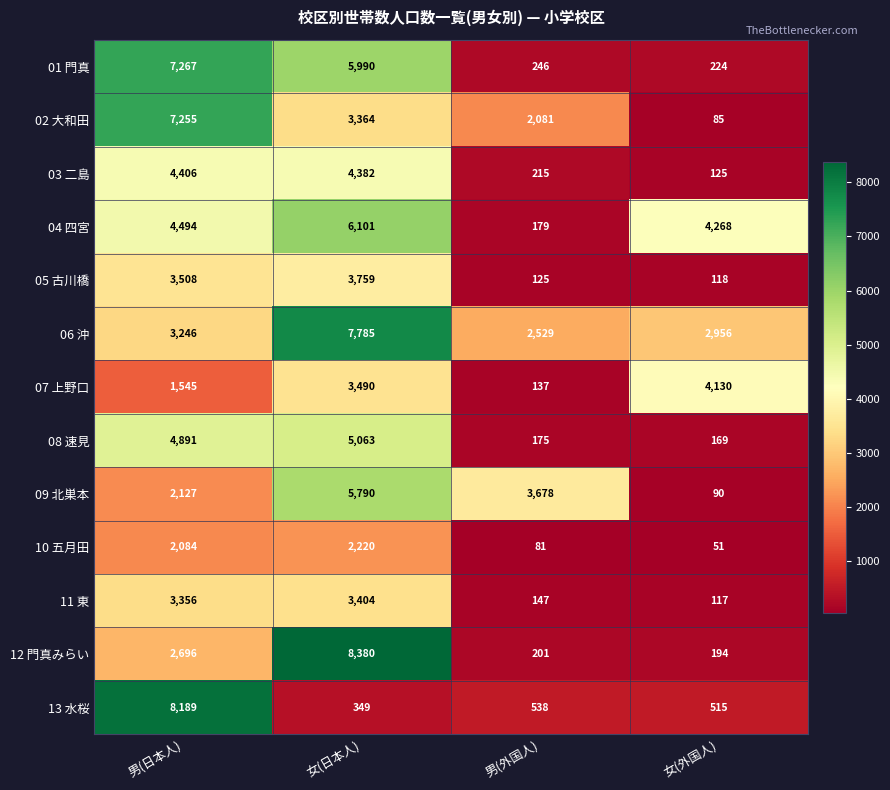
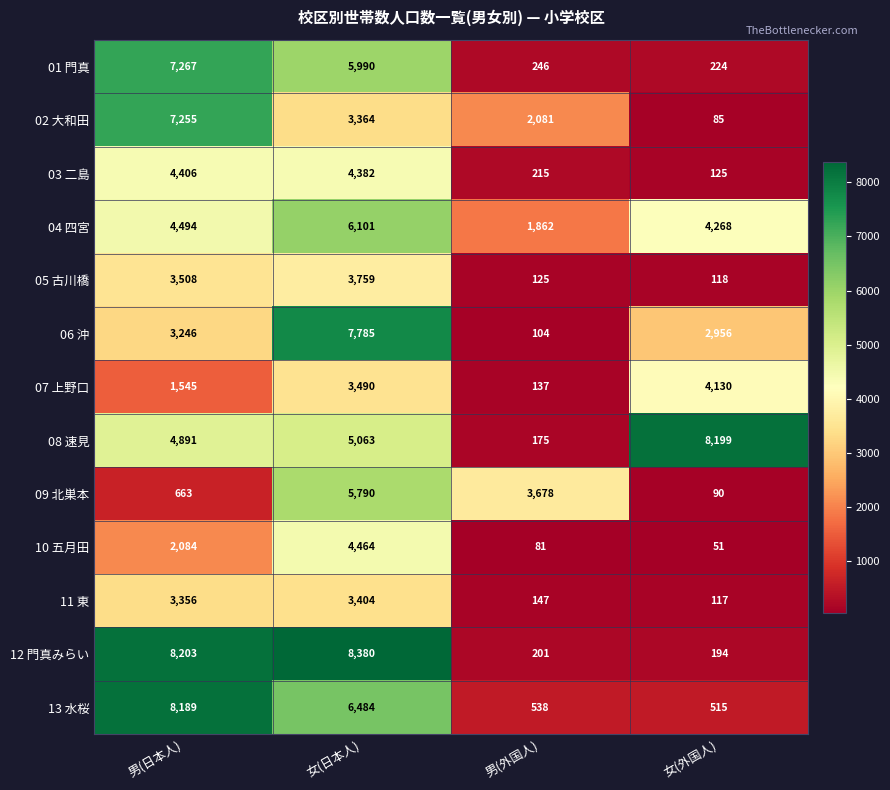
  {
    "01 門真": {
      "男(日本人)": "7,267",
      "女(日本人)": "5,990",
      "男(外国人)": "246",
      "女(外国人)": "224"
    },
    "02 大和田": {
      "男(日本人)": "7,255",
      "女(日本人)": "3,364",
      "男(外国人)": "2,081",
      "女(外国人)": "85"
    },
    "03 二島": {
      "男(日本人)": "4,406",
      "女(日本人)": "4,382",
      "男(外国人)": "215",
      "女(外国人)": "125"
    },
    "04 四宮": {
      "男(日本人)": "4,494",
      "女(日本人)": "6,101",
-     "男(外国人)": "179",
+     "男(外国人)": "1,862",
      "女(外国人)": "4,268"
    },
    "05 古川橋": {
      "男(日本人)": "3,508",
      "女(日本人)": "3,759",
      "男(外国人)": "125",
      "女(外国人)": "118"
    },
    "06 沖": {
      "男(日本人)": "3,246",
      "女(日本人)": "7,785",
-     "男(外国人)": "2,529",
+     "男(外国人)": "104",
      "女(外国人)": "2,956"
    },
    "07 上野口": {
      "男(日本人)": "1,545",
      "女(日本人)": "3,490",
      "男(外国人)": "137",
      "女(外国人)": "4,130"
    },
    "08 速見": {
      "男(日本人)": "4,891",
      "女(日本人)": "5,063",
      "男(外国人)": "175",
-     "女(外国人)": "169"
+     "女(外国人)": "8,199"
    },
    "09 北巣本": {
-     "男(日本人)": "2,127",
+     "男(日本人)": "663",
      "女(日本人)": "5,790",
      "男(外国人)": "3,678",
      "女(外国人)": "90"
    },
    "10 五月田": {
      "男(日本人)": "2,084",
-     "女(日本人)": "2,220",
+     "女(日本人)": "4,464",
      "男(外国人)": "81",
      "女(外国人)": "51"
    },
    "11 東": {
      "男(日本人)": "3,356",
      "女(日本人)": "3,404",
      "男(外国人)": "147",
      "女(外国人)": "117"
    },
    "12 門真みらい": {
-     "男(日本人)": "2,696",
+     "男(日本人)": "8,203",
      "女(日本人)": "8,380",
      "男(外国人)": "201",
      "女(外国人)": "194"
    },
    "13 水桜": {
      "男(日本人)": "8,189",
-     "女(日本人)": "349",
+     "女(日本人)": "6,484",
      "男(外国人)": "538",
      "女(外国人)": "515"
    }
  }
